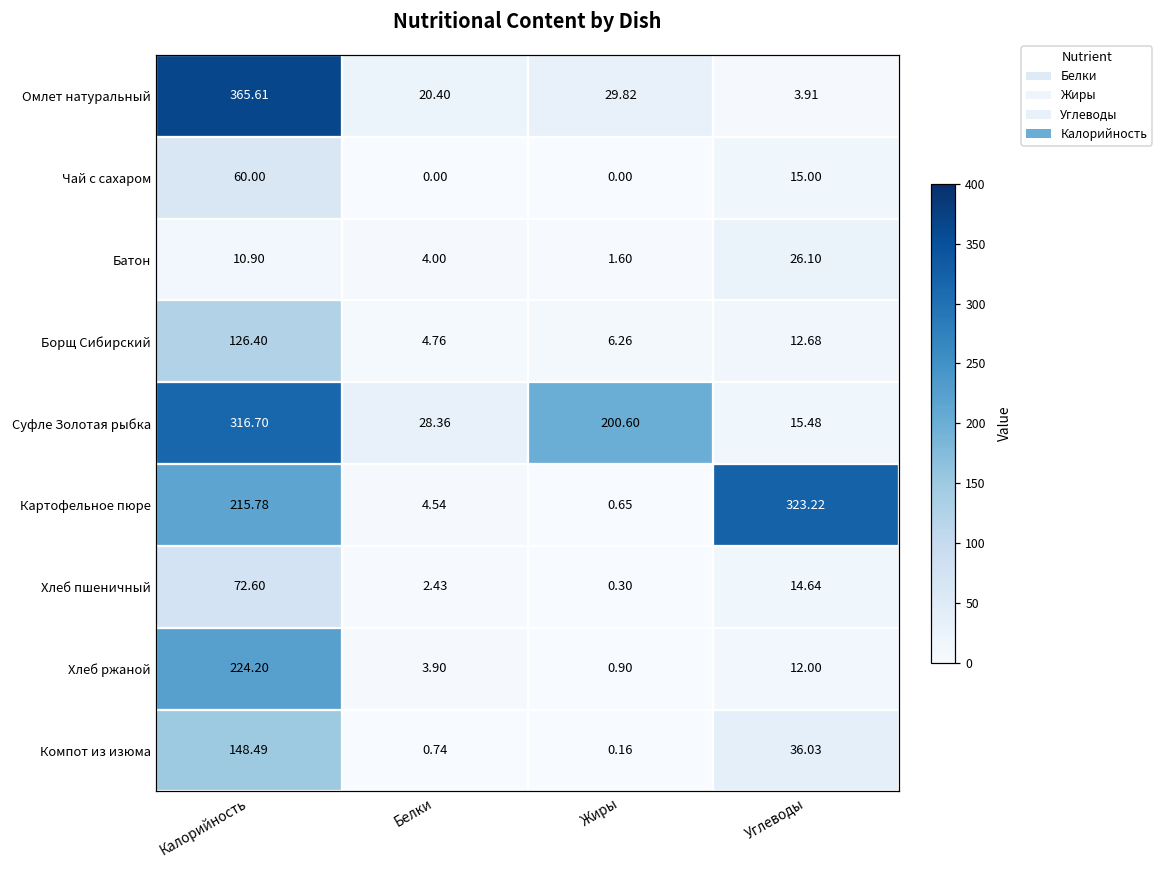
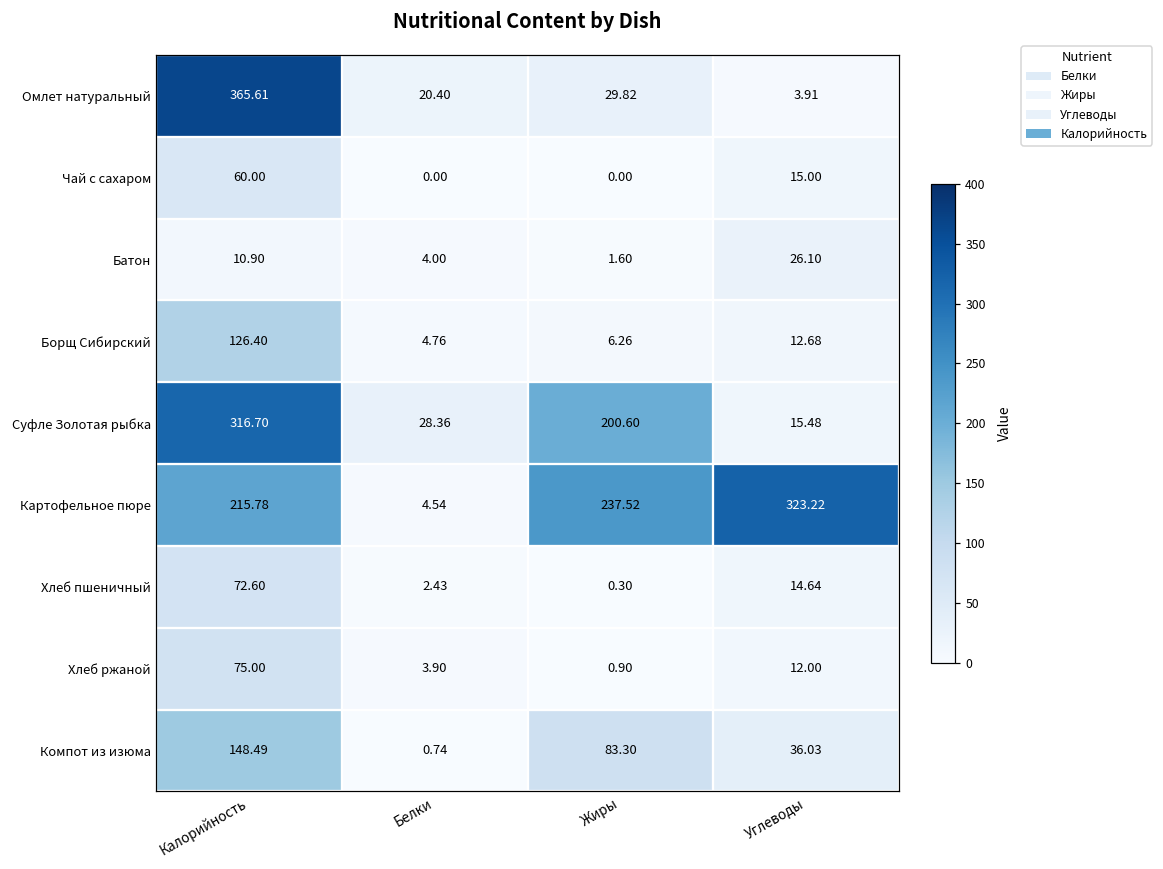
  {
    "Омлет натуральный": {
      "Калорийность": 365.61,
      "Белки": 20.40,
      "Жиры": 29.82,
      "Углеводы": 3.91
    },
    "Чай с сахаром": {
      "Калорийность": 60.00,
      "Белки": 0.00,
      "Жиры": 0.00,
      "Углеводы": 15.00
    },
    "Батон": {
      "Калорийность": 10.90,
      "Белки": 4.00,
      "Жиры": 1.60,
      "Углеводы": 26.10
    },
    "Борщ Сибирский": {
      "Калорийность": 126.40,
      "Белки": 4.76,
      "Жиры": 6.26,
      "Углеводы": 12.68
    },
    "Суфле Золотая рыбка": {
      "Калорийность": 316.70,
      "Белки": 28.36,
      "Жиры": 200.60,
      "Углеводы": 15.48
    },
    "Картофельное пюре": {
      "Калорийность": 215.78,
      "Белки": 4.54,
-     "Жиры": 0.65,
+     "Жиры": 237.52,
      "Углеводы": 323.22
    },
    "Хлеб пшеничный": {
      "Калорийность": 72.60,
      "Белки": 2.43,
      "Жиры": 0.30,
      "Углеводы": 14.64
    },
    "Хлеб ржаной": {
-     "Калорийность": 224.20,
+     "Калорийность": 75.00,
      "Белки": 3.90,
      "Жиры": 0.90,
      "Углеводы": 12.00
    },
    "Компот из изюма": {
      "Калорийность": 148.49,
      "Белки": 0.74,
-     "Жиры": 0.16,
+     "Жиры": 83.30,
      "Углеводы": 36.03
    }
  }
